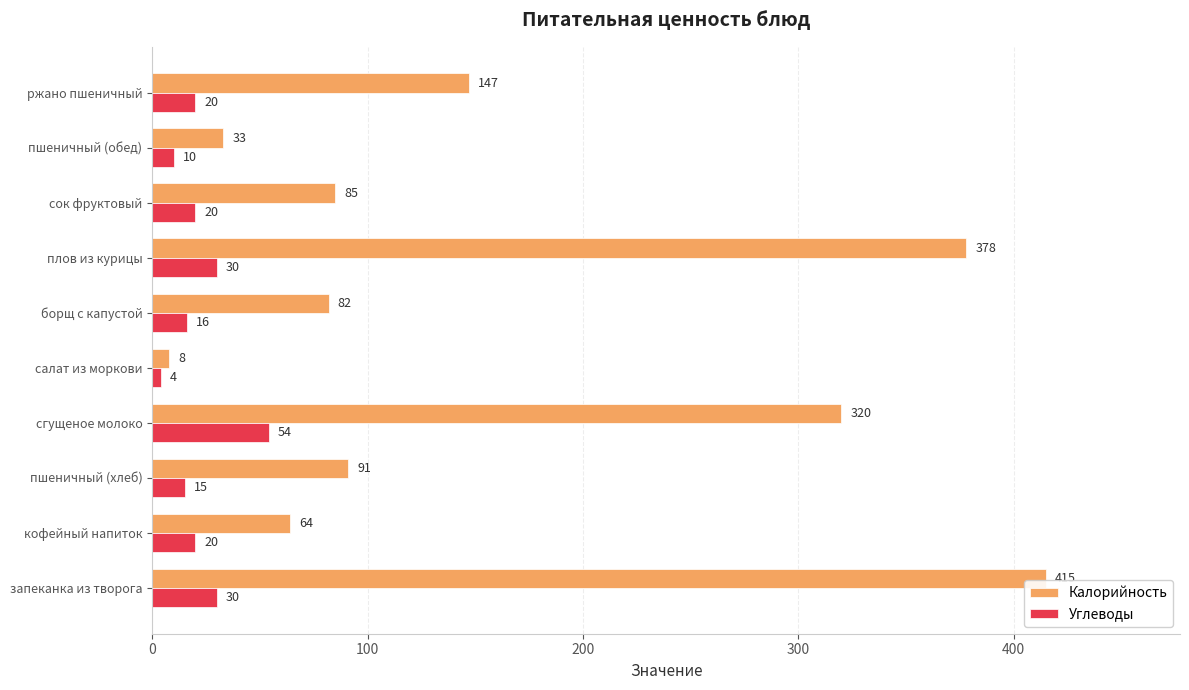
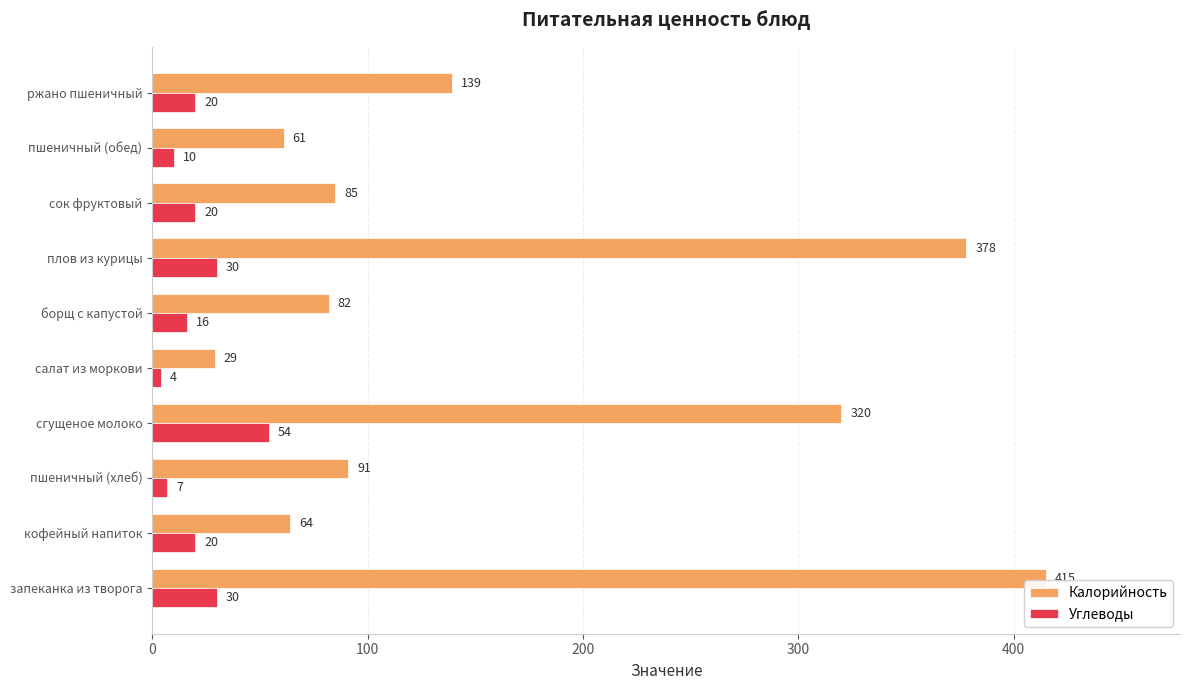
  {
    "Калорийность": {
-     "ржано пшеничный": 147,
-     "пшеничный (обед)": 33,
+     "ржано пшеничный": 139,
+     "пшеничный (обед)": 61,
      "сок фруктовый": 85,
      "плов из курицы": 378,
      "борщ с капустой": 82,
-     "салат из моркови": 8,
+     "салат из моркови": 29,
      "сгущеное молоко": 320,
      "пшеничный (хлеб)": 91,
      "кофейный напиток": 64
    },
    "Углеводы": {
      "ржано пшеничный": 20,
      "пшеничный (обед)": 10,
      "сок фруктовый": 20,
      "плов из курицы": 30,
      "борщ с капустой": 16,
      "салат из моркови": 4,
      "сгущеное молоко": 54,
-     "пшеничный (хлеб)": 15,
+     "пшеничный (хлеб)": 7,
      "кофейный напиток": 20,
      "запеканка из творога": 30
    }
  }
